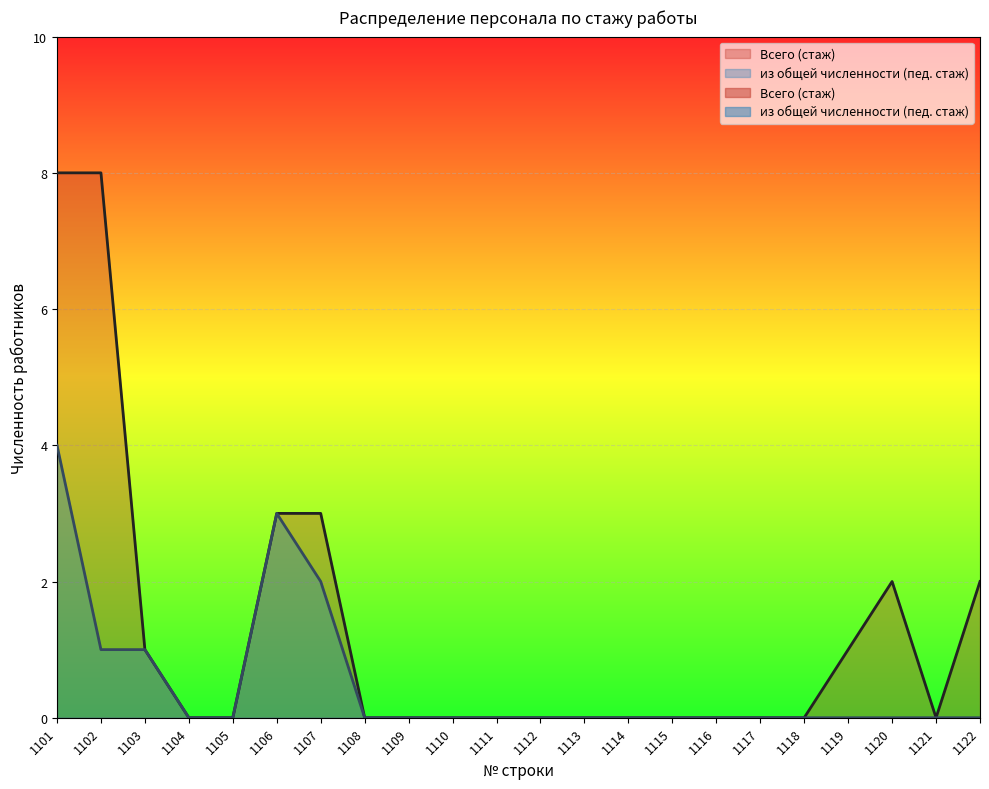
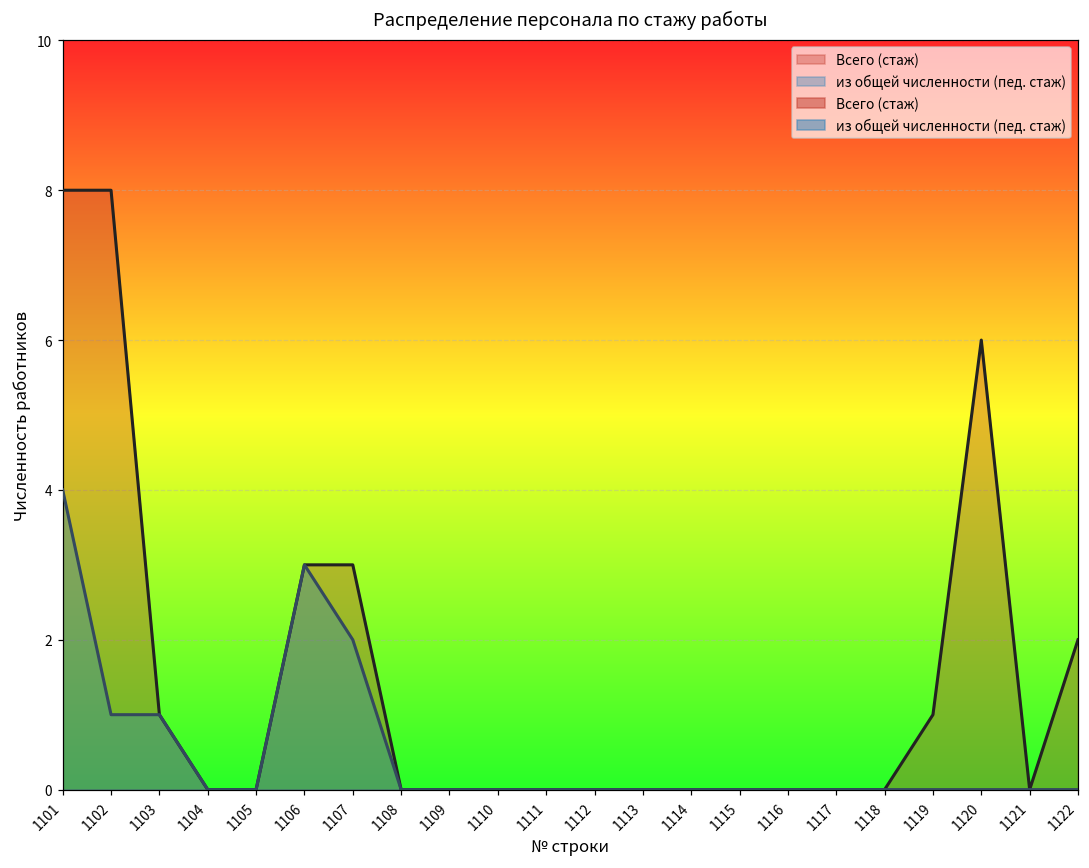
  {
    "Всего (стаж)": {
      "1101": 8,
      "1102": 8,
      "1107": 3,
      "1119": 1,
-     "1120": 2,
+     "1120": 6,
      "1122": 2
    },
    "из общей численности (пед. стаж)": {
      "1101": 4,
      "1102": 1,
      "1107": 2,
      "1119": 0,
      "1120": 0,
      "1122": 0
    }
  }
